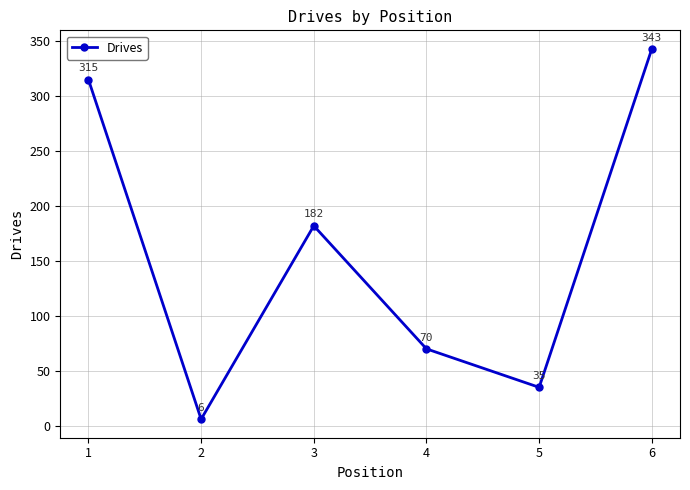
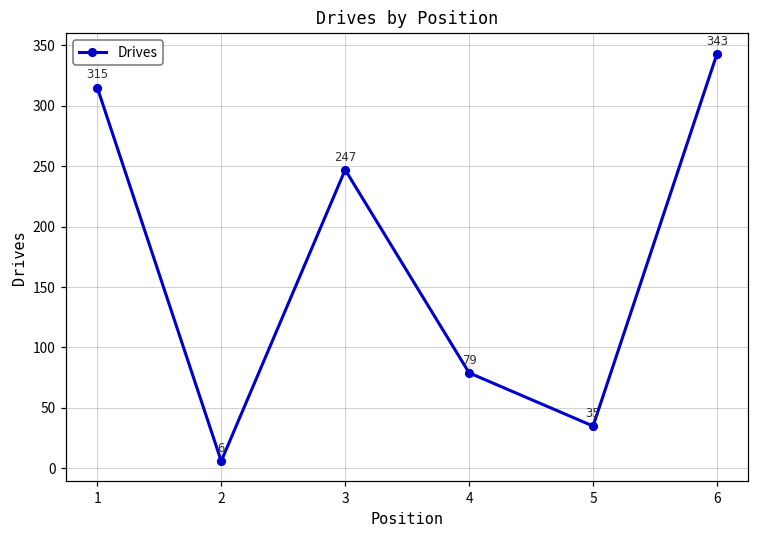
  {
    "1": 315,
    "2": 6,
-   "3": 182,
-   "4": 70,
+   "3": 247,
+   "4": 79,
    "5": 35,
    "6": 343
  }
